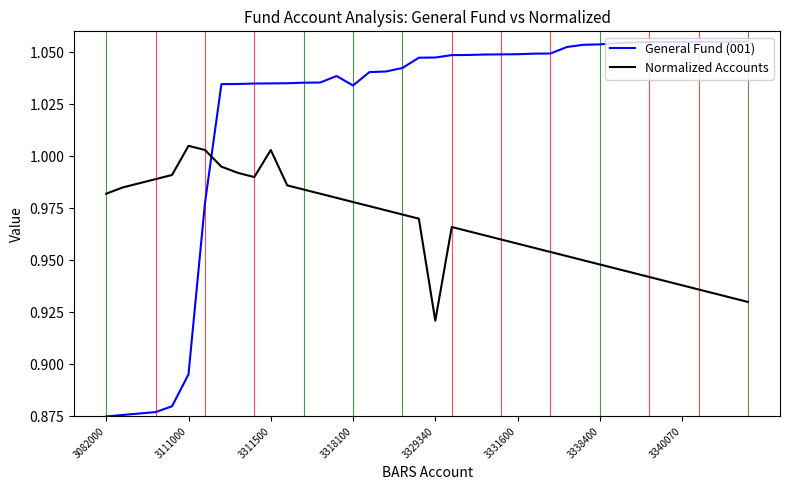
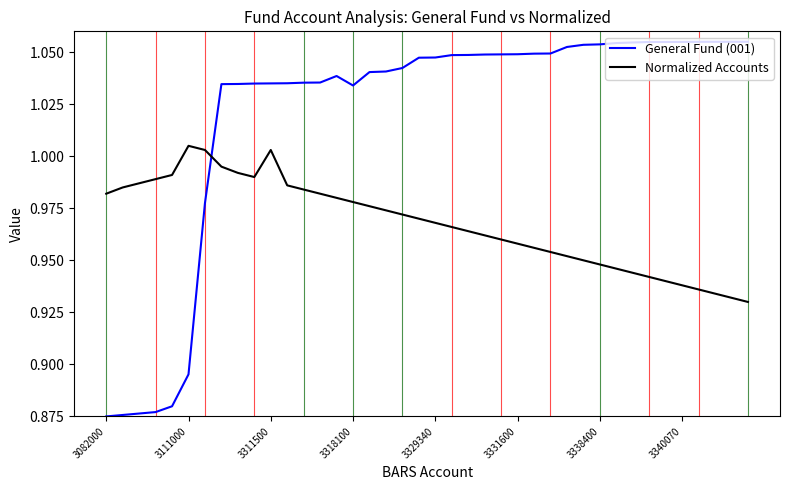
  {
    "General Fund (001)": {
      "3082000": 0.875,
      "3111000": 0.895,
      "3311500": 1.035,
      "3318100": 1.034,
      "3329340": 1.047,
      "3331600": 1.049,
      "3338400": 1.054
    },
    "Normalized Accounts": {
      "3082000": 0.982,
      "3111000": 1.005,
      "3311500": 1.003,
      "3318100": 0.978,
-     "3329340": 0.921,
+     "3329340": 0.968,
      "3331600": 0.958,
      "3338400": 0.948,
      "3340070": 0.938
    }
  }
